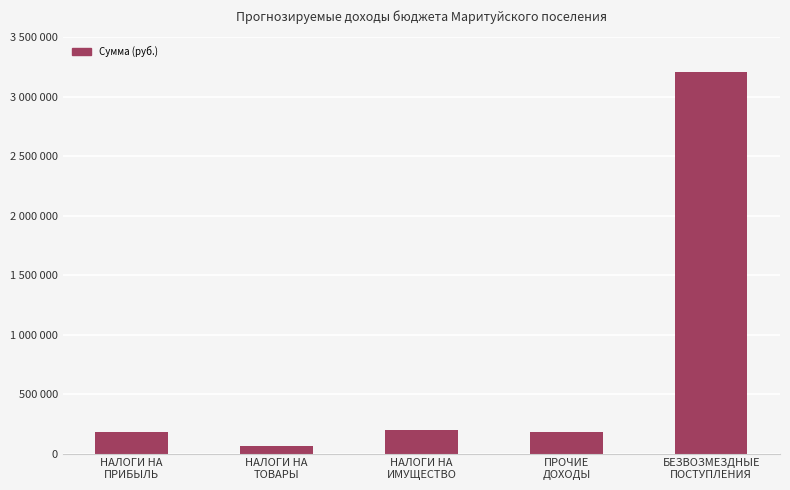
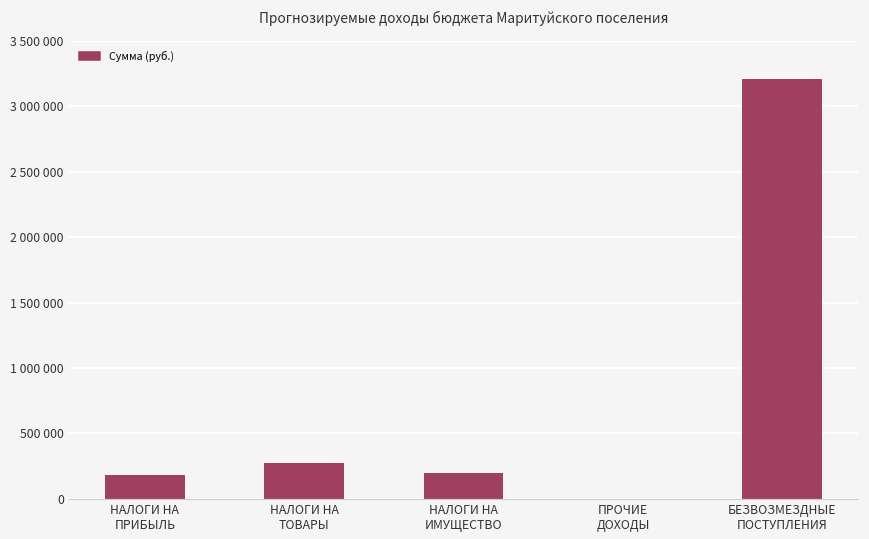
  {
    "НАЛОГИ НА ПРИБЫЛЬ": 180000,
-   "НАЛОГИ НА ТОВАРЫ": 70000,
+   "НАЛОГИ НА ТОВАРЫ": 270000,
    "НАЛОГИ НА ИМУЩЕСТВО": 200000,
-   "ПРОЧИЕ ДОХОДЫ": 180000,
+   "ПРОЧИЕ ДОХОДЫ": 0,
    "БЕЗВОЗМЕЗДНЫЕ ПОСТУПЛЕНИЯ": 3210000
  }
